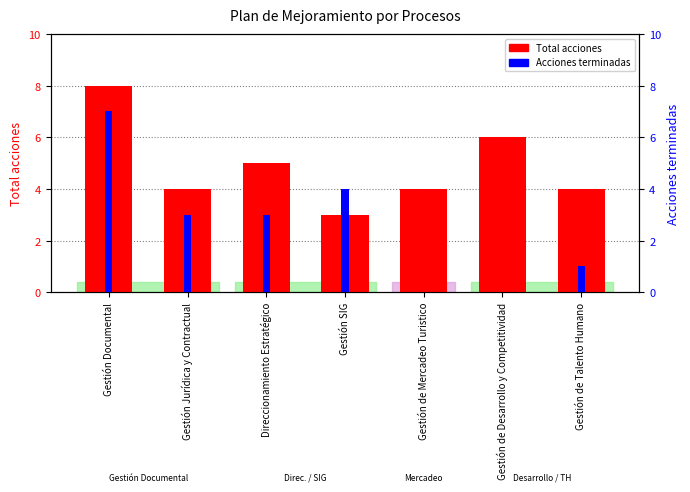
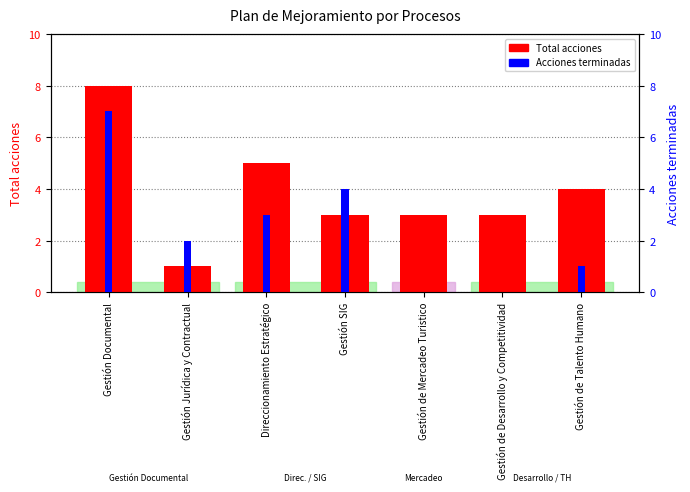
  {
    "Total acciones": {
      "Gestión Documental": 8,
-     "Gestión Jurídica y Contractual": 4,
+     "Gestión Jurídica y Contractual": 1,
      "Direccionamiento Estratégico": 5,
      "Gestión SIG": 3,
-     "Gestión de Mercadeo Turistico": 4,
-     "Gestión de Desarrollo y Competitividad": 6,
+     "Gestión de Mercadeo Turistico": 3,
+     "Gestión de Desarrollo y Competitividad": 3,
      "Gestión de Talento Humano": 4
    },
    "Acciones terminadas": {
      "Gestión Documental": 7,
-     "Gestión Jurídica y Contractual": 3,
+     "Gestión Jurídica y Contractual": 2,
      "Direccionamiento Estratégico": 3,
      "Gestión SIG": 4,
      "Gestión de Mercadeo Turistico": 0,
      "Gestión de Desarrollo y Competitividad": 0,
      "Gestión de Talento Humano": 1
    }
  }
